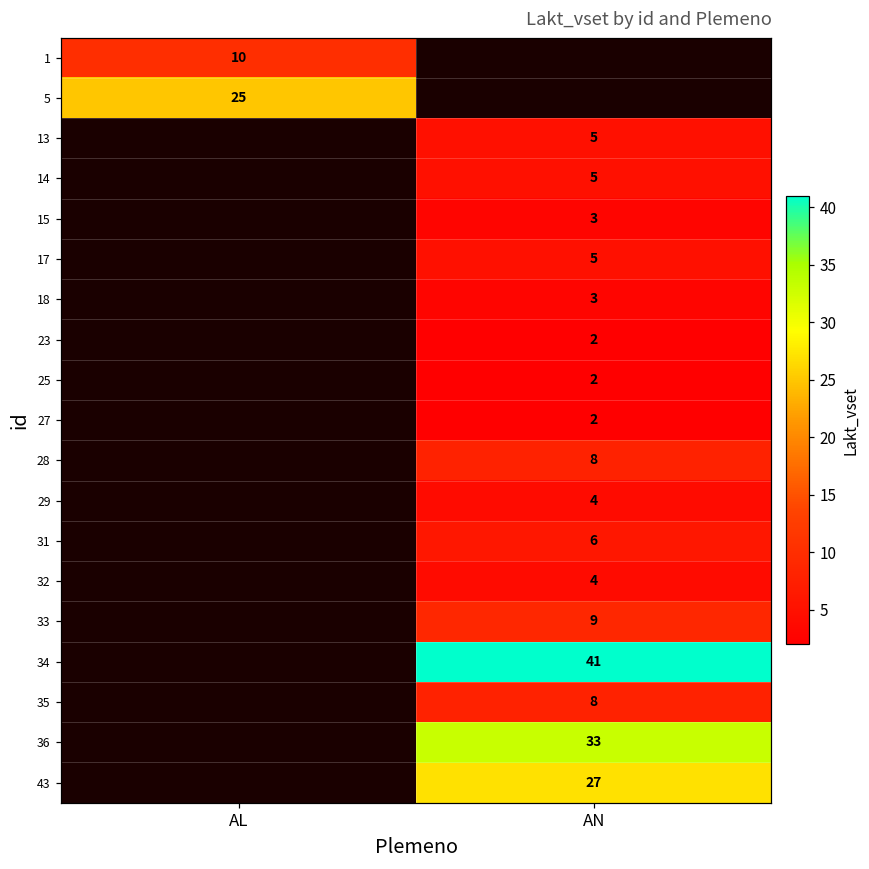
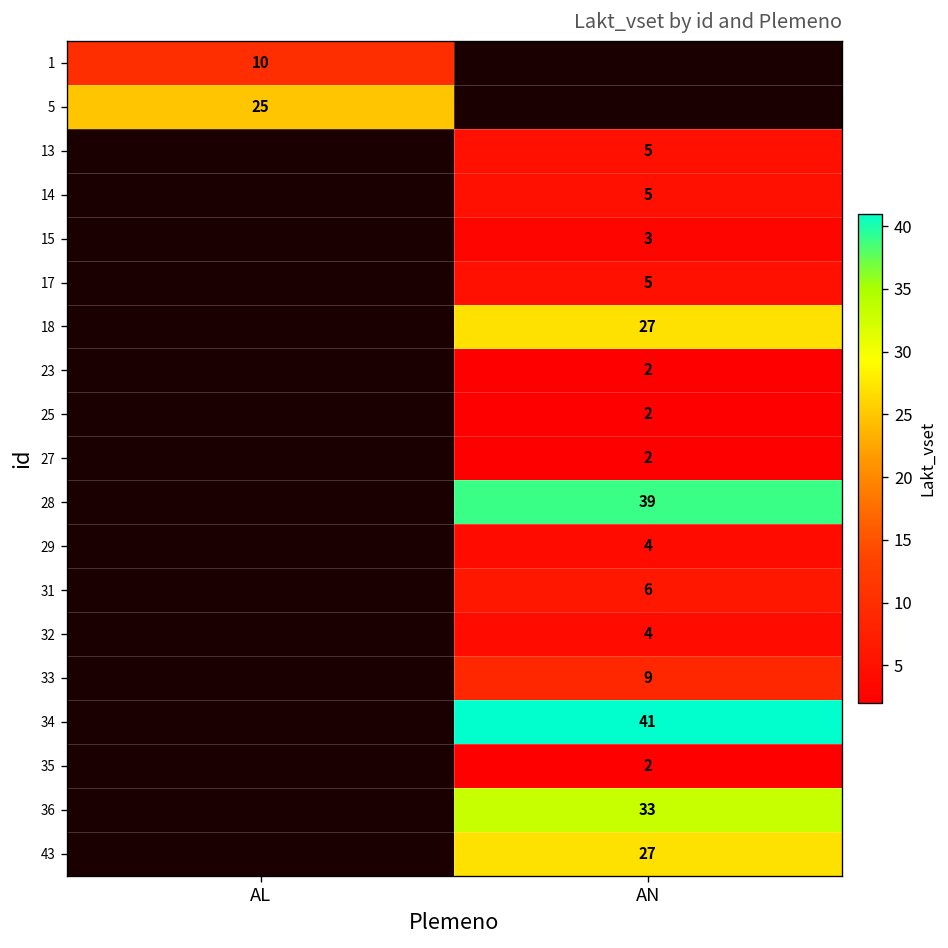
  {
    "1": {
      "AL": 10
    },
    "5": {
      "AL": 25
    },
    "13": {
      "AN": 5
    },
    "14": {
      "AN": 5
    },
    "15": {
      "AN": 3
    },
    "17": {
      "AN": 5
    },
    "18": {
-     "AN": 3
+     "AN": 27
    },
    "23": {
      "AN": 2
    },
    "25": {
      "AN": 2
    },
    "27": {
      "AN": 2
    },
    "28": {
-     "AN": 8
+     "AN": 39
    },
    "29": {
      "AN": 4
    },
    "31": {
      "AN": 6
    },
    "32": {
      "AN": 4
    },
    "33": {
      "AN": 9
    },
    "34": {
      "AN": 41
    },
    "35": {
-     "AN": 8
+     "AN": 2
    },
    "36": {
      "AN": 33
    },
    "43": {
      "AN": 27
    }
  }
